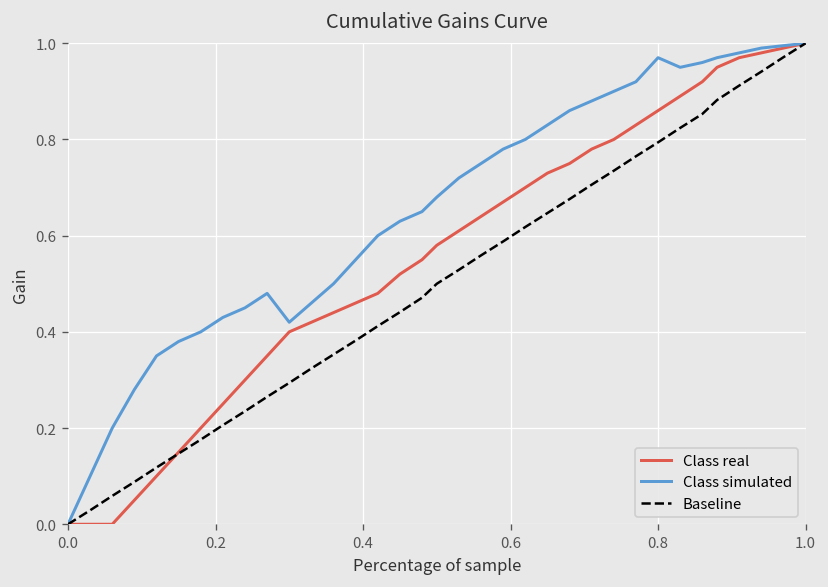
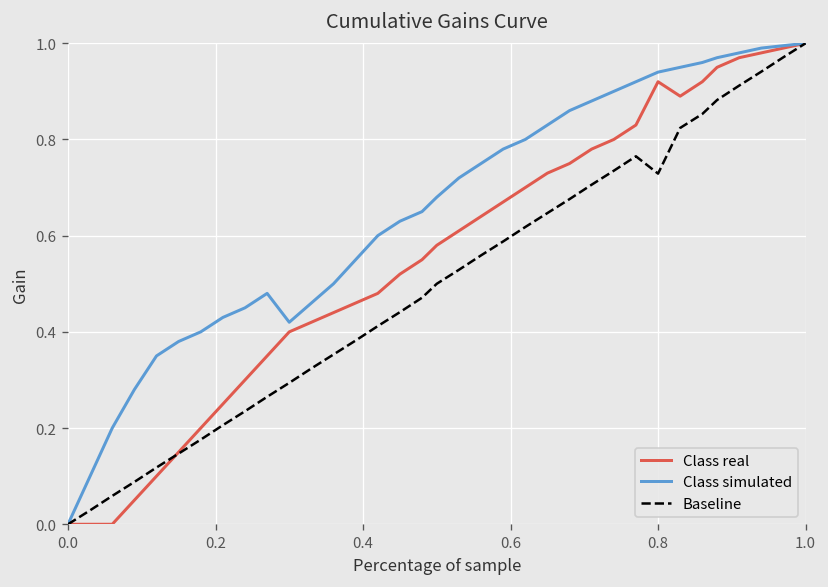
  {
    "Class real": {
-     "0.8": 0.86
+     "0.8": 0.92
    },
    "Class simulated": {
-     "0.8": 0.97
+     "0.8": 0.94
    },
    "Baseline": {
-     "0.8": 0.79
+     "0.8": 0.73
    }
  }
